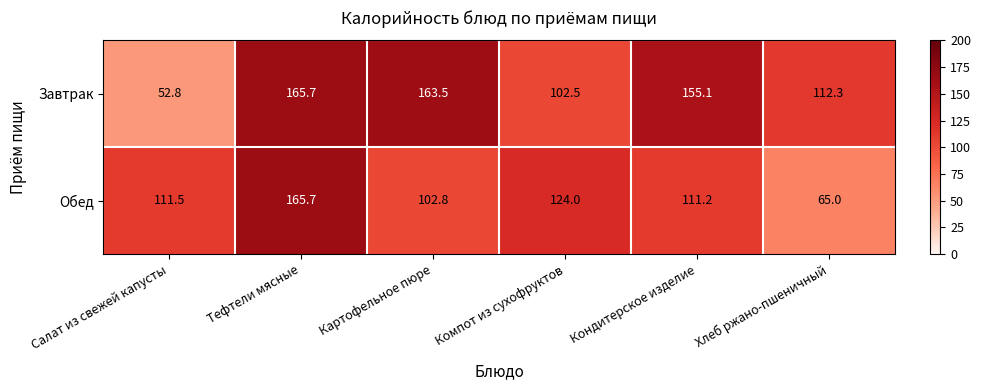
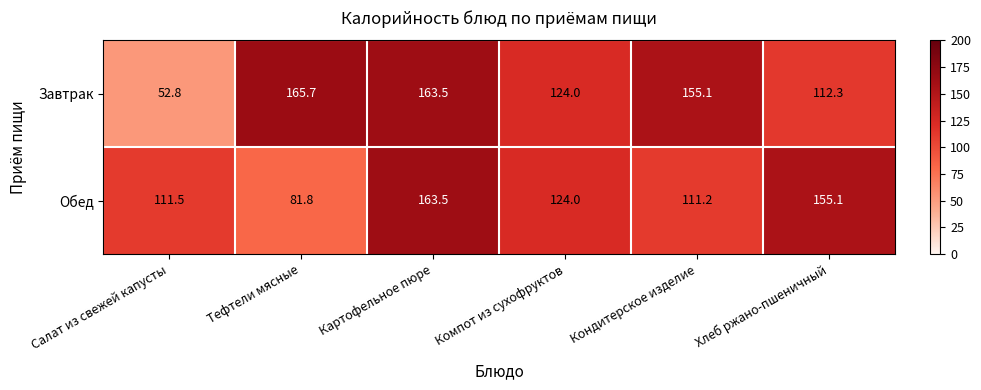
  {
    "Завтрак": {
      "Салат из свежей капусты": 52.8,
      "Тефтели мясные": 165.7,
      "Картофельное пюре": 163.5,
-     "Компот из сухофруктов": 102.5,
+     "Компот из сухофруктов": 124.0,
      "Кондитерское изделие": 155.1,
      "Хлеб ржано-пшеничный": 112.3
    },
    "Обед": {
      "Салат из свежей капусты": 111.5,
-     "Тефтели мясные": 165.7,
-     "Картофельное пюре": 102.8,
+     "Тефтели мясные": 81.8,
+     "Картофельное пюре": 163.5,
      "Компот из сухофруктов": 124.0,
      "Кондитерское изделие": 111.2,
-     "Хлеб ржано-пшеничный": 65.0
+     "Хлеб ржано-пшеничный": 155.1
    }
  }
